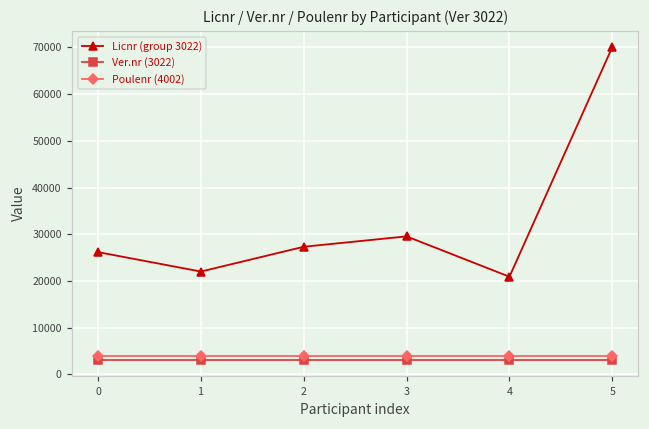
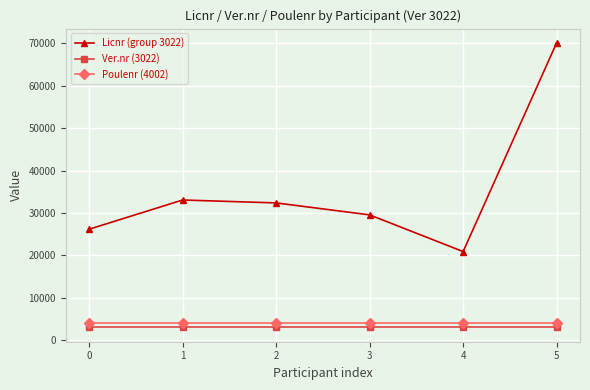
  {
    "Licnr (group 3022)": {
      "0": 26000,
-     "1": 22000,
-     "2": 27000,
+     "1": 33000,
+     "2": 32000,
      "3": 30000,
      "4": 21000,
      "5": 70000
    }
  }
